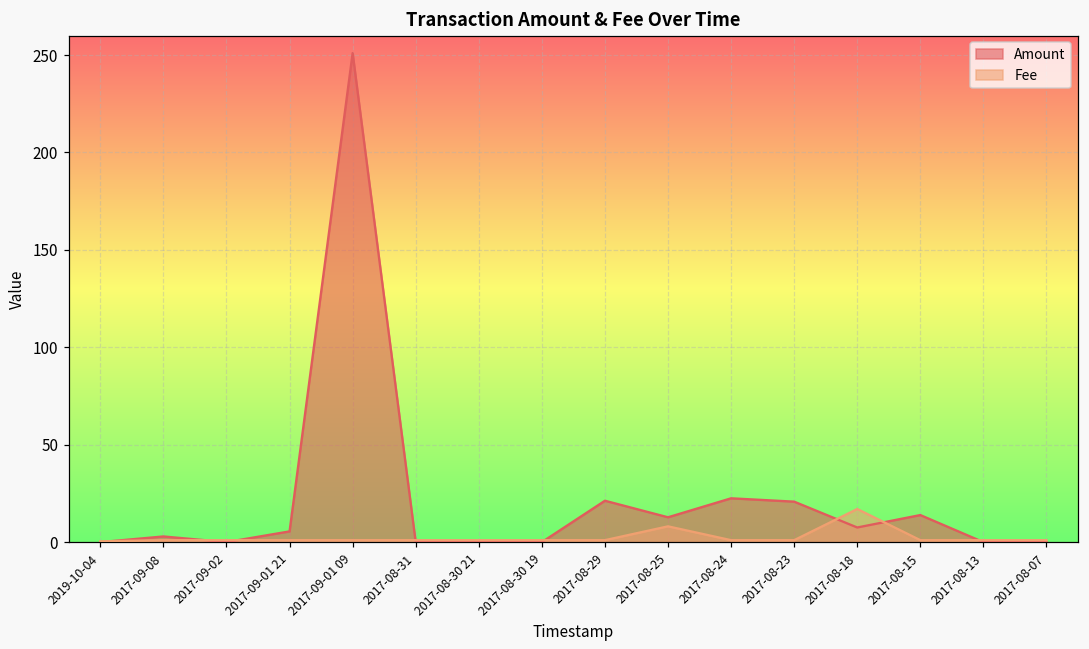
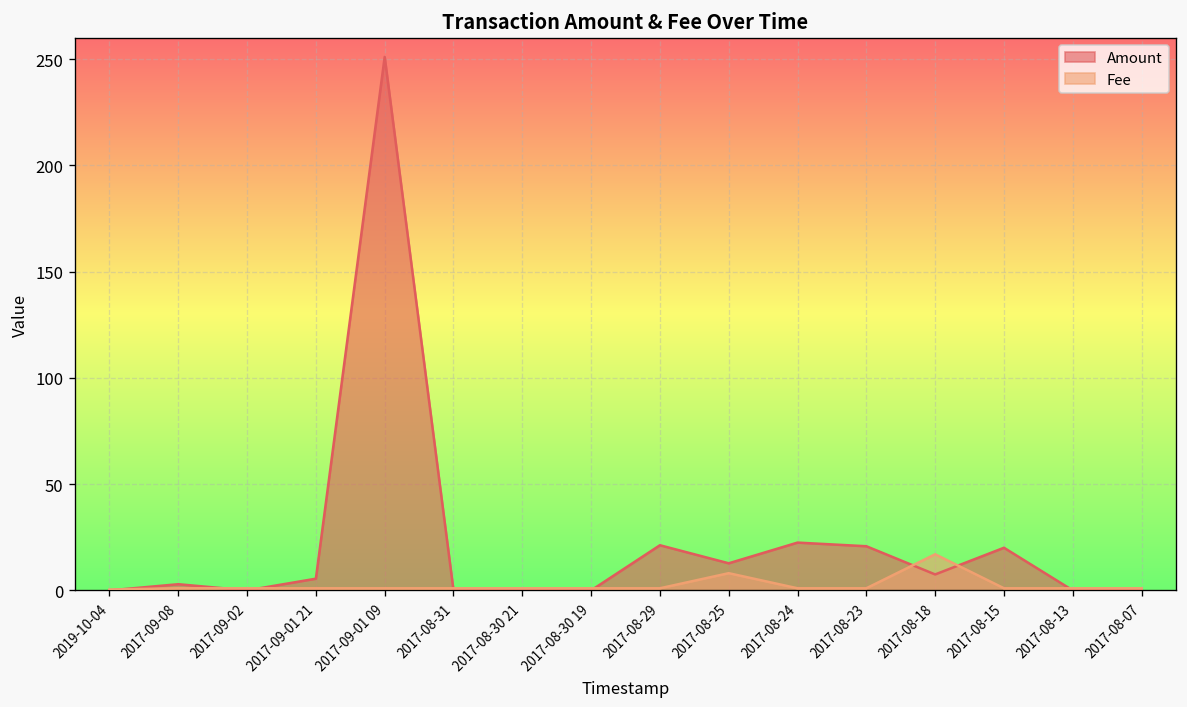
  {
    "Amount": {
      "2017-09-08": 3,
      "2017-09-01 21": 6,
      "2017-09-01 09": 251,
      "2017-08-29": 21,
      "2017-08-25": 13,
      "2017-08-24": 22,
      "2017-08-23": 21,
      "2017-08-18": 8,
-     "2017-08-15": 14
+     "2017-08-15": 20
    },
    "Fee": {
      "2017-09-08": 1,
      "2017-09-01 21": 1,
      "2017-09-01 09": 1,
      "2017-08-29": 1,
      "2017-08-25": 8,
      "2017-08-24": 1,
      "2017-08-23": 1,
      "2017-08-18": 17,
      "2017-08-15": 1
    }
  }
